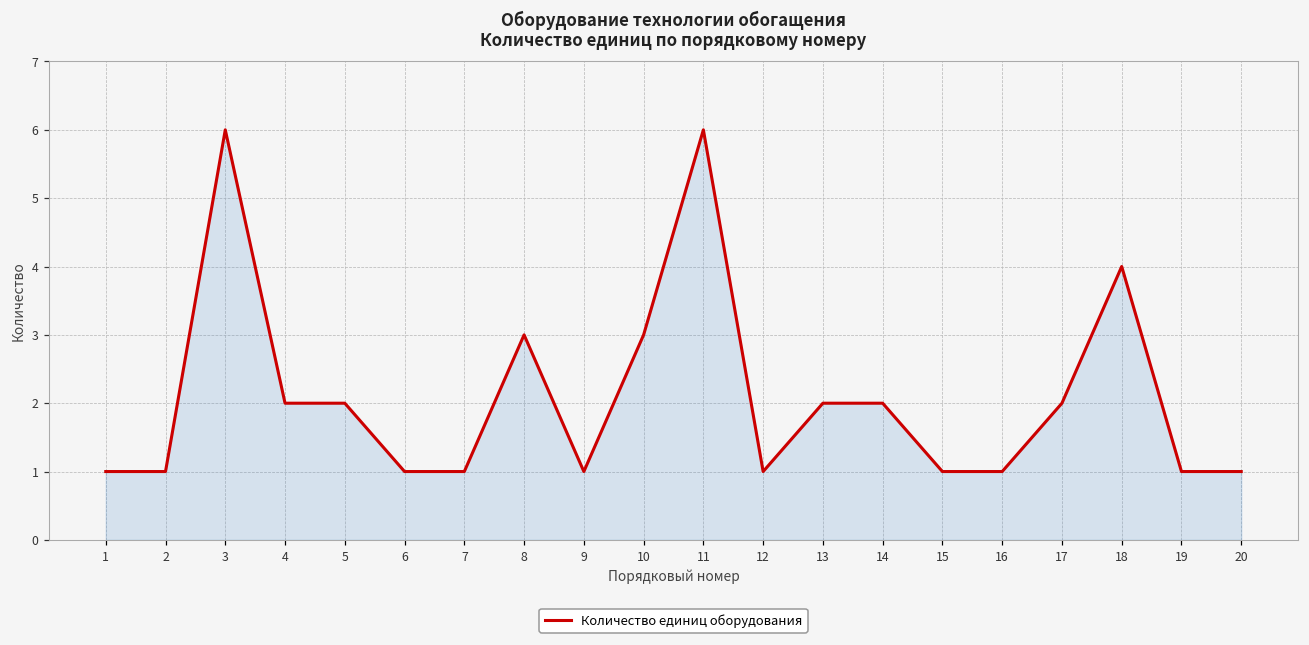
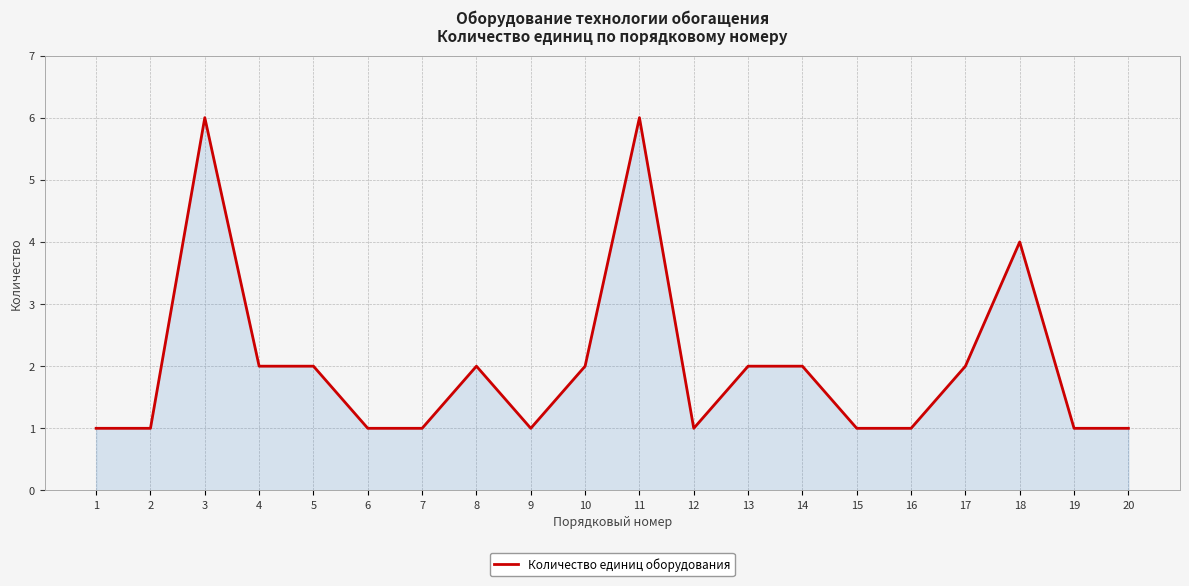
  {
    "1": 1,
    "2": 1,
    "3": 6,
    "4": 2,
    "5": 2,
    "6": 1,
    "7": 1,
-   "8": 3,
+   "8": 2,
    "9": 1,
-   "10": 3,
+   "10": 2,
    "11": 6,
    "12": 1,
    "13": 2,
    "14": 2,
    "15": 1,
    "16": 1,
    "17": 2,
    "18": 4,
    "19": 1,
    "20": 1
  }
